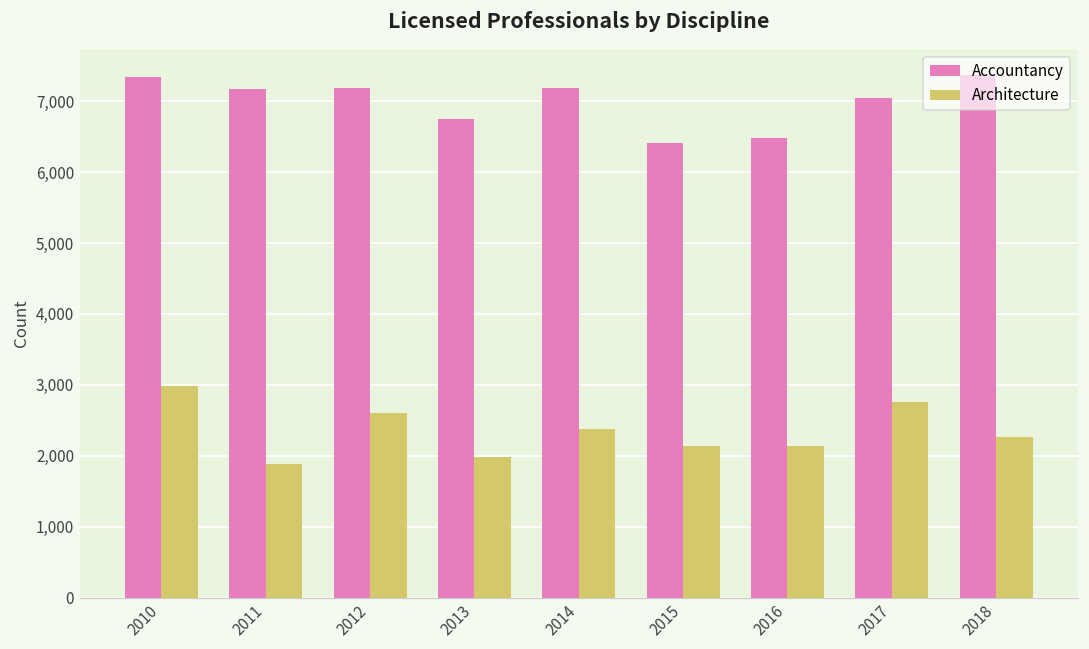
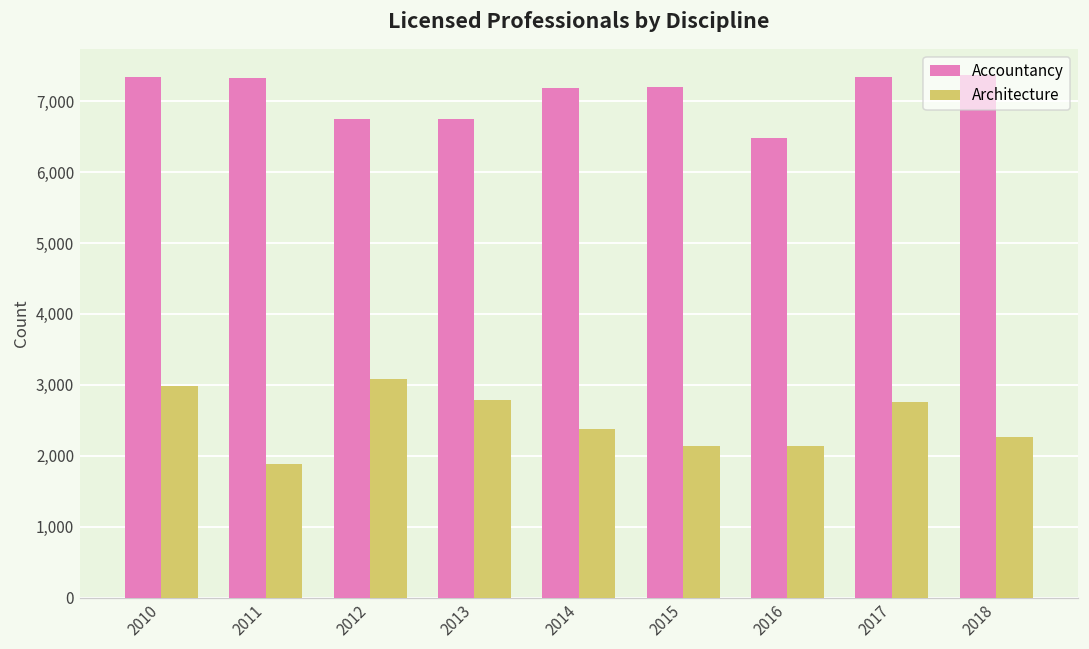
  {
    "Accountancy": {
      "2010": "7,300",
-     "2011": "7,200",
-     "2012": "7,200",
+     "2011": "7,300",
+     "2012": "6,700",
      "2013": "6,800",
      "2014": "7,200",
-     "2015": "6,400",
+     "2015": "7,200",
      "2016": "6,500",
-     "2017": "7,000"
+     "2017": "7,300"
    },
    "Architecture": {
      "2010": "3,000",
      "2011": "1,900",
-     "2012": "2,600",
-     "2013": "2,000",
+     "2012": "3,100",
+     "2013": "2,800",
      "2014": "2,400",
      "2015": "2,100",
      "2016": "2,100",
      "2017": "2,800",
      "2018": "2,300"
    }
  }
